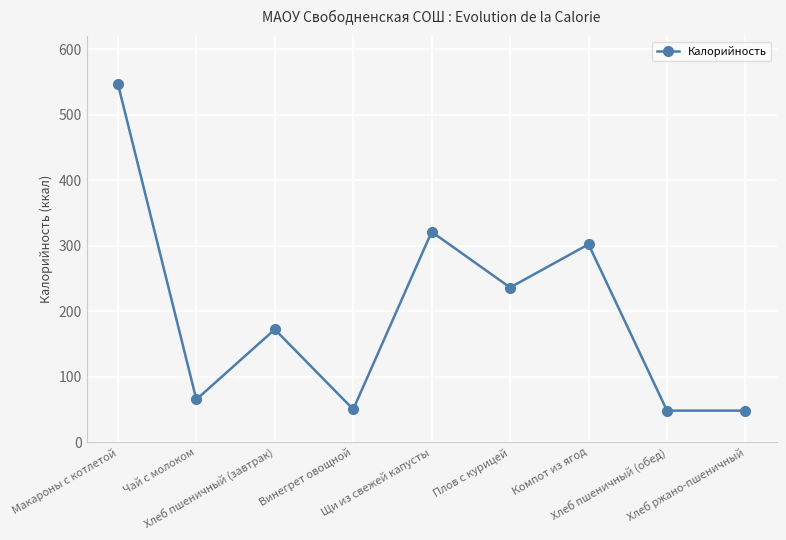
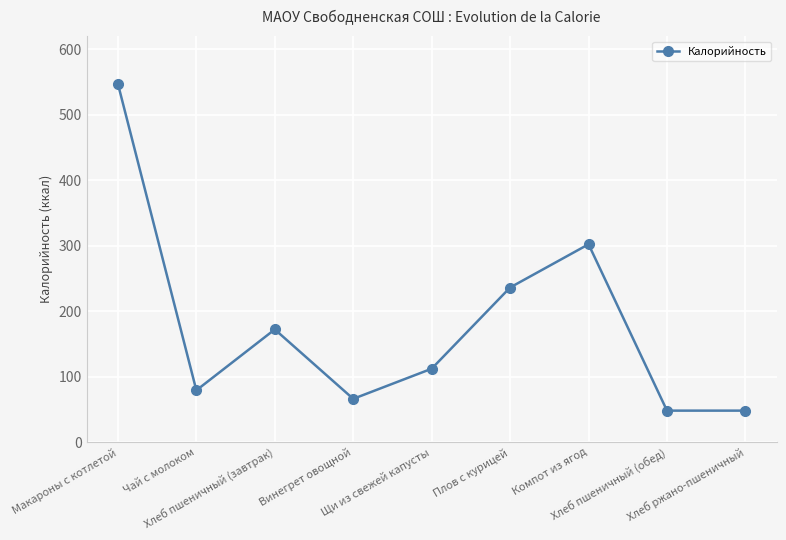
  {
    "Макароны с котлетой": 550,
-   "Чай с молоком": 70,
+   "Чай с молоком": 80,
    "Хлеб пшеничный (завтрак)": 170,
-   "Винегрет овощной": 50,
-   "Щи из свежей капусты": 320,
+   "Винегрет овощной": 70,
+   "Щи из свежей капусты": 110,
    "Плов с курицей": 240,
    "Компот из ягод": 300,
    "Хлеб пшеничный (обед)": 50,
    "Хлеб ржано-пшеничный": 50
  }
